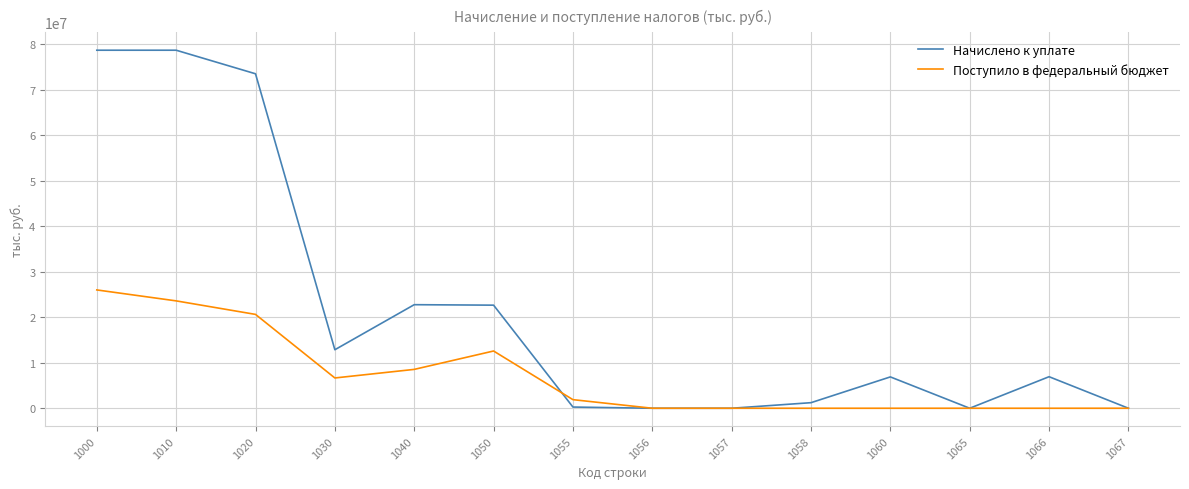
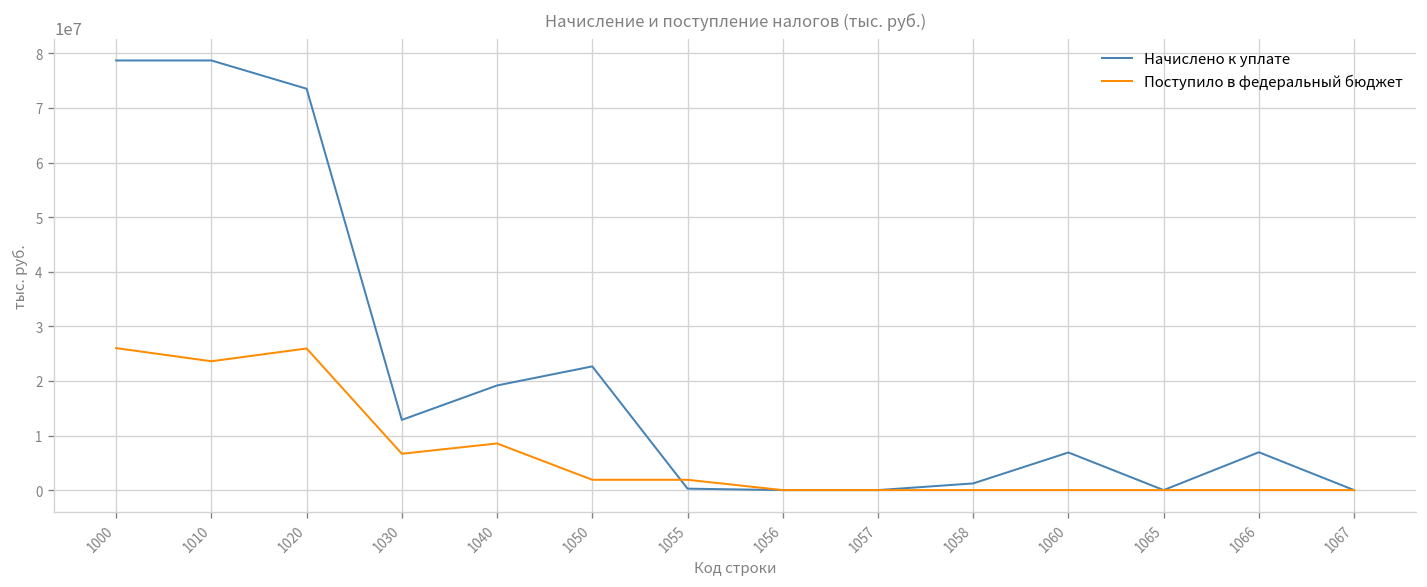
  {
    "Начислено к уплате": {
      "1000": 79000000,
      "1010": 79000000,
      "1020": 74000000,
      "1030": 13000000,
-     "1040": 23000000,
+     "1040": 19000000,
      "1050": 23000000,
      "1055": 0,
      "1058": 1000000,
      "1060": 7000000,
      "1066": 7000000
    },
    "Поступило в федеральный бюджет": {
      "1000": 26000000,
      "1010": 24000000,
-     "1020": 21000000,
+     "1020": 26000000,
      "1030": 7000000,
      "1040": 9000000,
-     "1050": 13000000,
+     "1050": 2000000,
      "1055": 2000000,
      "1058": 0,
      "1060": 0,
      "1066": 0
    }
  }
